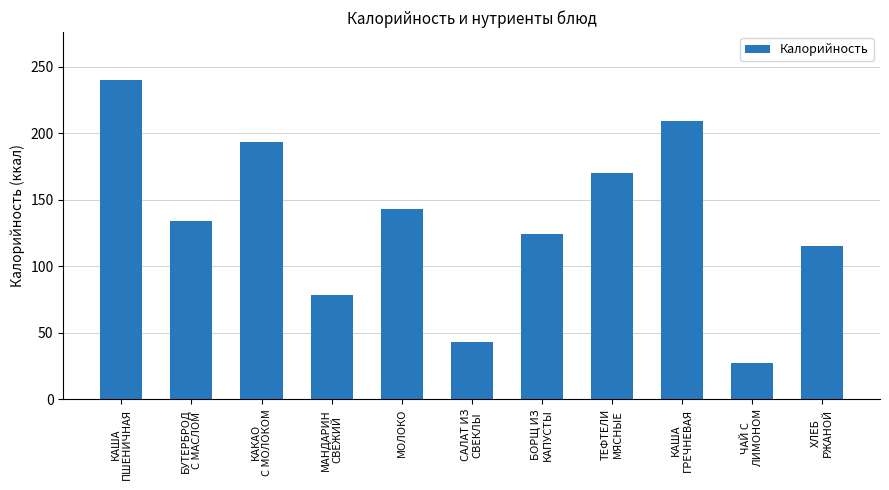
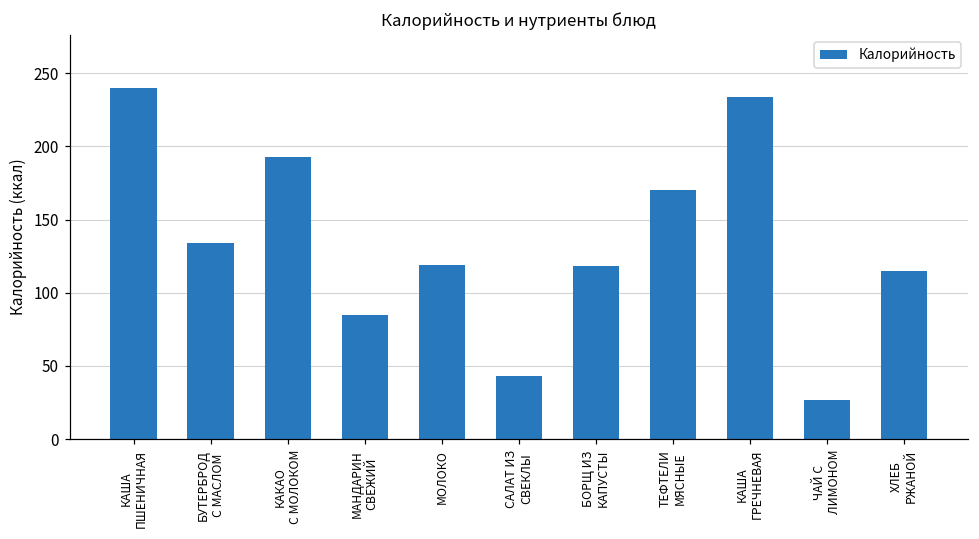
  {
    "КАША ПШЕНИЧНАЯ": 240,
    "БУТЕРБРОД С МАСЛОМ": 134,
    "КАКАО С МОЛОКОМ": 193,
-   "МАНДАРИН СВЕЖИЙ": 78,
-   "МОЛОКО": 143,
+   "МАНДАРИН СВЕЖИЙ": 85,
+   "МОЛОКО": 119,
    "САЛАТ ИЗ СВЕКЛЫ": 43,
-   "БОРЩ ИЗ КАПУСТЫ": 124,
+   "БОРЩ ИЗ КАПУСТЫ": 118,
    "ТЕФТЕЛИ МЯСНЫЕ": 170,
-   "КАША ГРЕЧНЕВАЯ": 209,
+   "КАША ГРЕЧНЕВАЯ": 234,
    "ЧАЙ С ЛИМОНОМ": 27,
    "ХЛЕБ РЖАНОЙ": 115
  }
